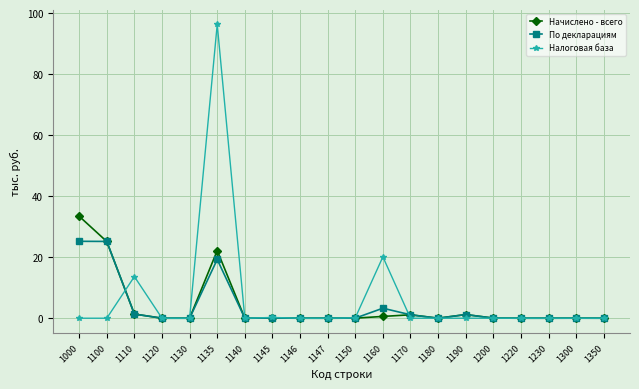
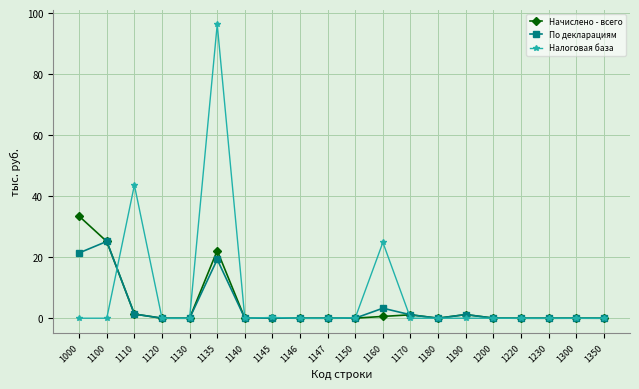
  {
    "Начислено - всего": {
      "1000": 33,
      "1135": 22,
      "1160": 1
    },
    "По декларациям": {
-     "1000": 25,
+     "1000": 21,
      "1135": 19,
      "1160": 3
    },
    "Налоговая база": {
      "1000": 0,
      "1100": 0,
-     "1110": 14,
+     "1110": 44,
      "1135": 96,
-     "1160": 20,
+     "1160": 25,
      "1170": 0,
      "1190": 0
    }
  }
